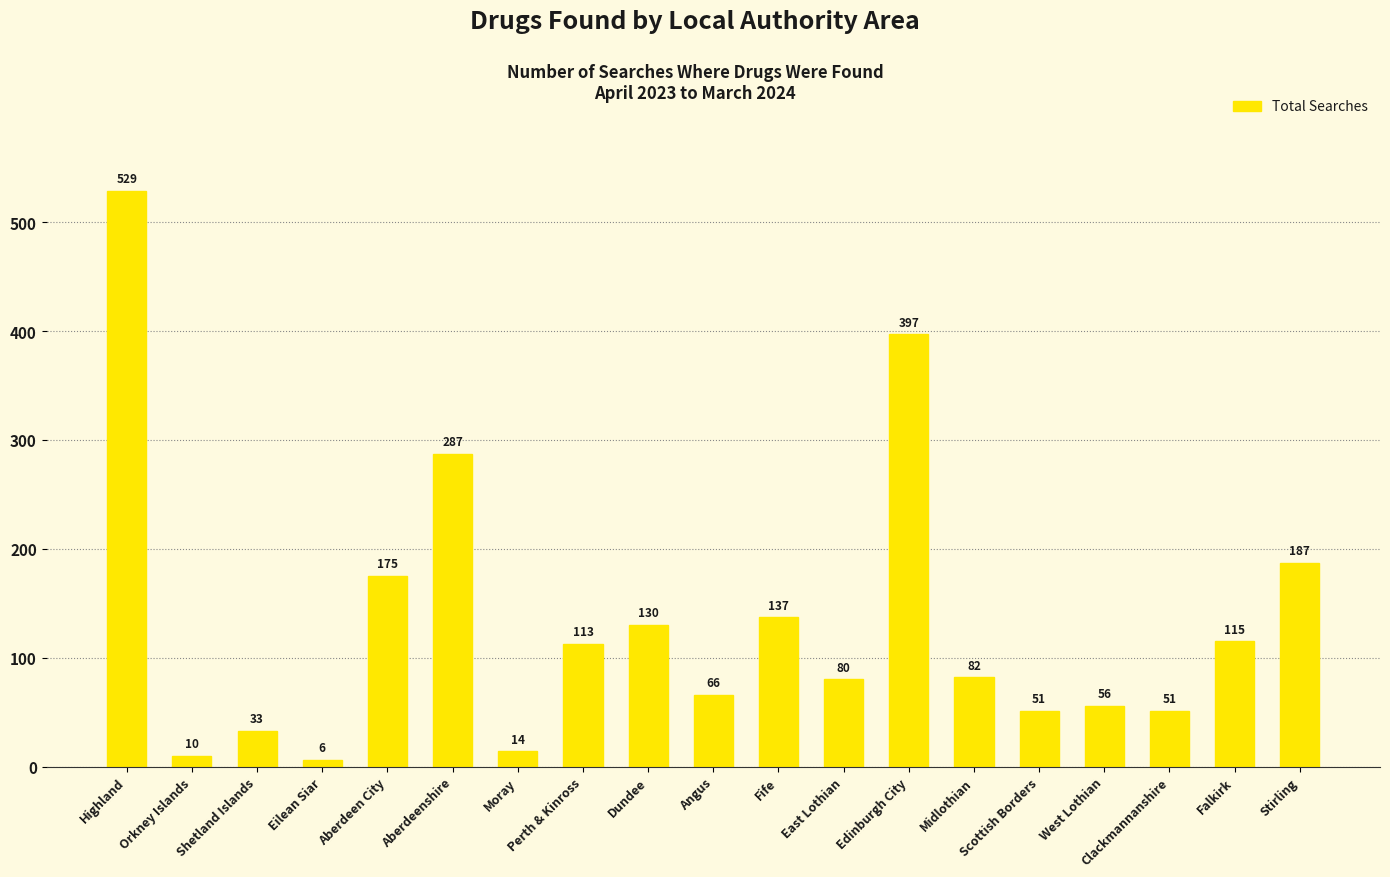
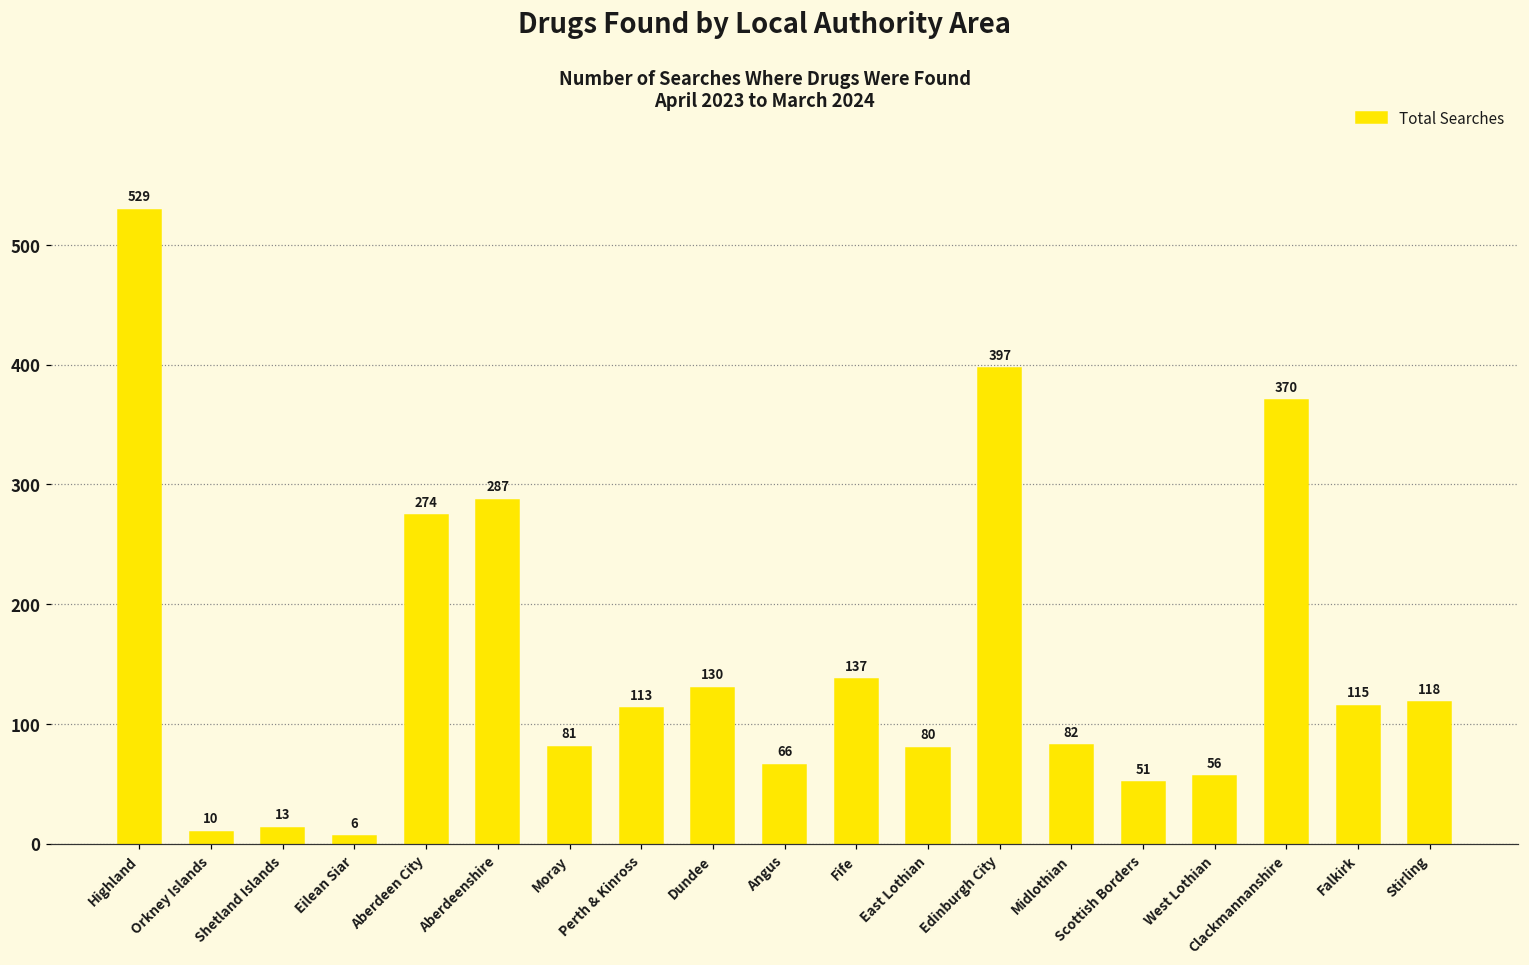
  {
    "Highland": 529,
    "Orkney Islands": 10,
-   "Shetland Islands": 33,
+   "Shetland Islands": 13,
    "Eilean Siar": 6,
-   "Aberdeen City": 175,
+   "Aberdeen City": 274,
    "Aberdeenshire": 287,
-   "Moray": 14,
+   "Moray": 81,
    "Perth & Kinross": 113,
    "Dundee": 130,
    "Angus": 66,
    "Fife": 137,
    "East Lothian": 80,
    "Edinburgh City": 397,
    "Midlothian": 82,
    "Scottish Borders": 51,
    "West Lothian": 56,
-   "Clackmannanshire": 51,
+   "Clackmannanshire": 370,
    "Falkirk": 115,
-   "Stirling": 187
+   "Stirling": 118
  }
